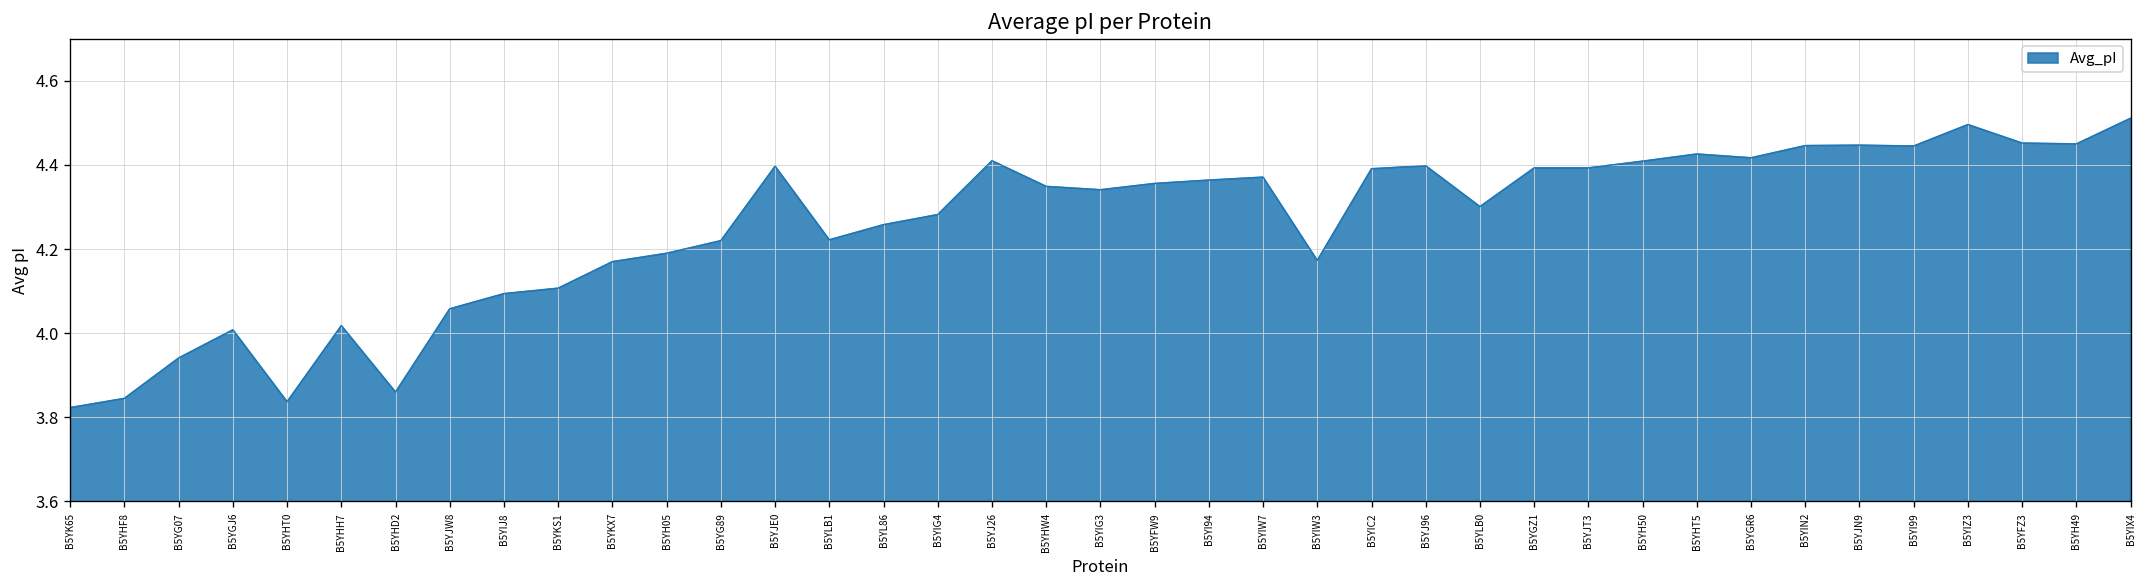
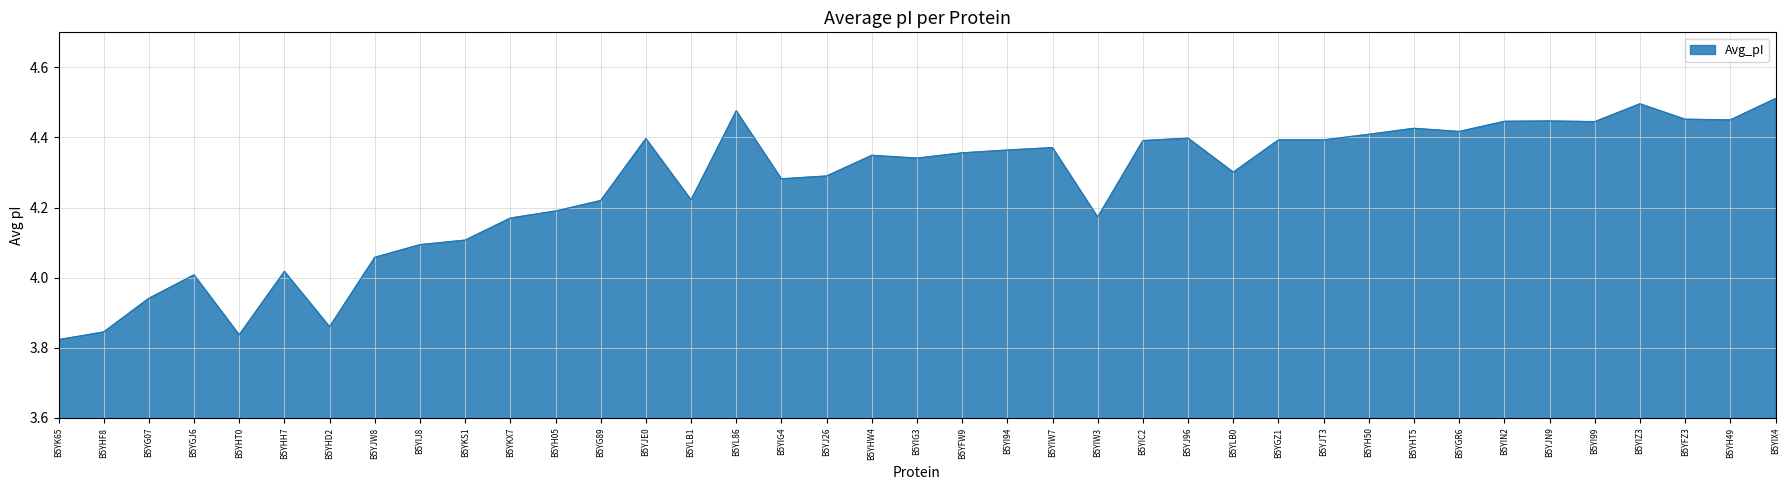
  {
    "B5YK65": 3.82,
    "B5YHF8": 3.85,
    "B5YG07": 3.94,
    "B5YGJ6": 4.01,
    "B5YHT0": 3.84,
    "B5YHH7": 4.02,
    "B5YHD2": 3.86,
    "B5YJW8": 4.06,
    "B5YIJ8": 4.09,
    "B5YKS1": 4.11,
    "B5YKX7": 4.17,
    "B5YH05": 4.19,
    "B5YG89": 4.22,
    "B5YJE0": 4.40,
    "B5YLB1": 4.22,
-   "B5YL86": 4.26,
+   "B5YL86": 4.48,
    "B5YIG4": 4.28,
-   "B5YJ26": 4.41,
+   "B5YJ26": 4.29,
    "B5YHW4": 4.35,
    "B5YIG3": 4.34,
    "B5YFW9": 4.36,
    "B5YI94": 4.36,
    "B5YIW7": 4.37,
    "B5YIW3": 4.17,
    "B5YIC2": 4.39,
    "B5YJ96": 4.40,
    "B5YLB0": 4.30,
    "B5YGZ1": 4.39,
    "B5YJT3": 4.39,
    "B5YH50": 4.41,
    "B5YHT5": 4.43,
    "B5YGR6": 4.42,
    "B5YIN2": 4.45,
    "B5YJN9": 4.45,
    "B5YI99": 4.45,
    "B5YIZ3": 4.50,
    "B5YFZ3": 4.45,
    "B5YH49": 4.45,
    "B5YIX4": 4.51
  }
